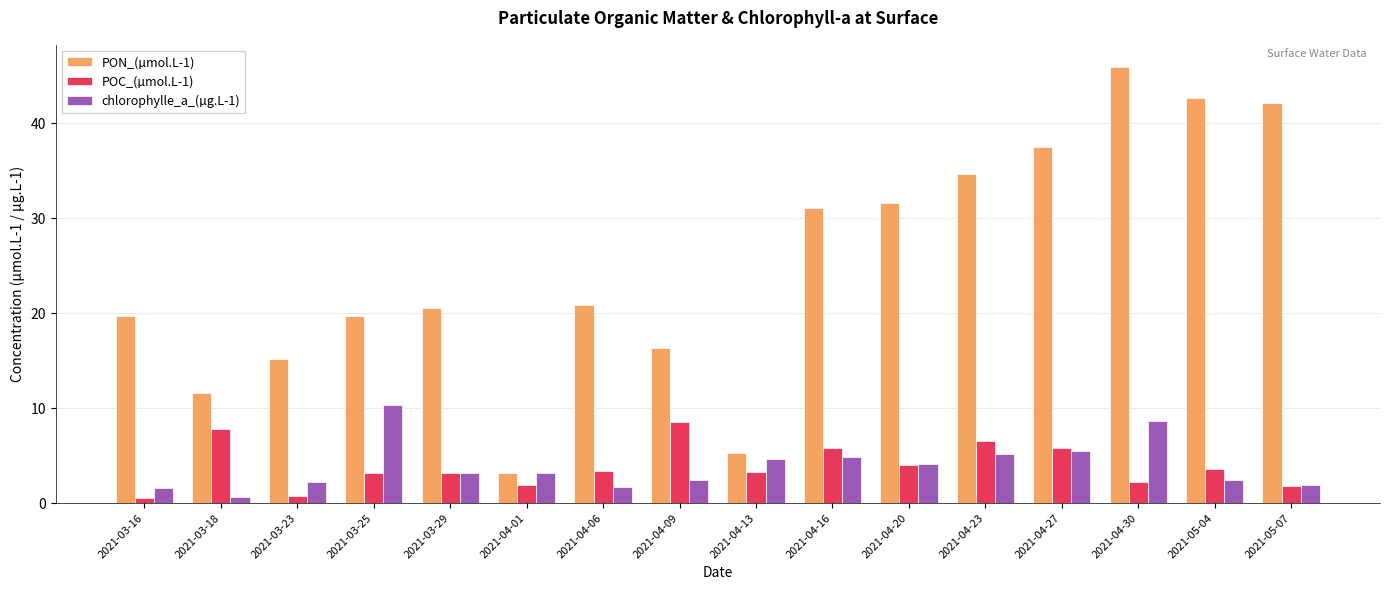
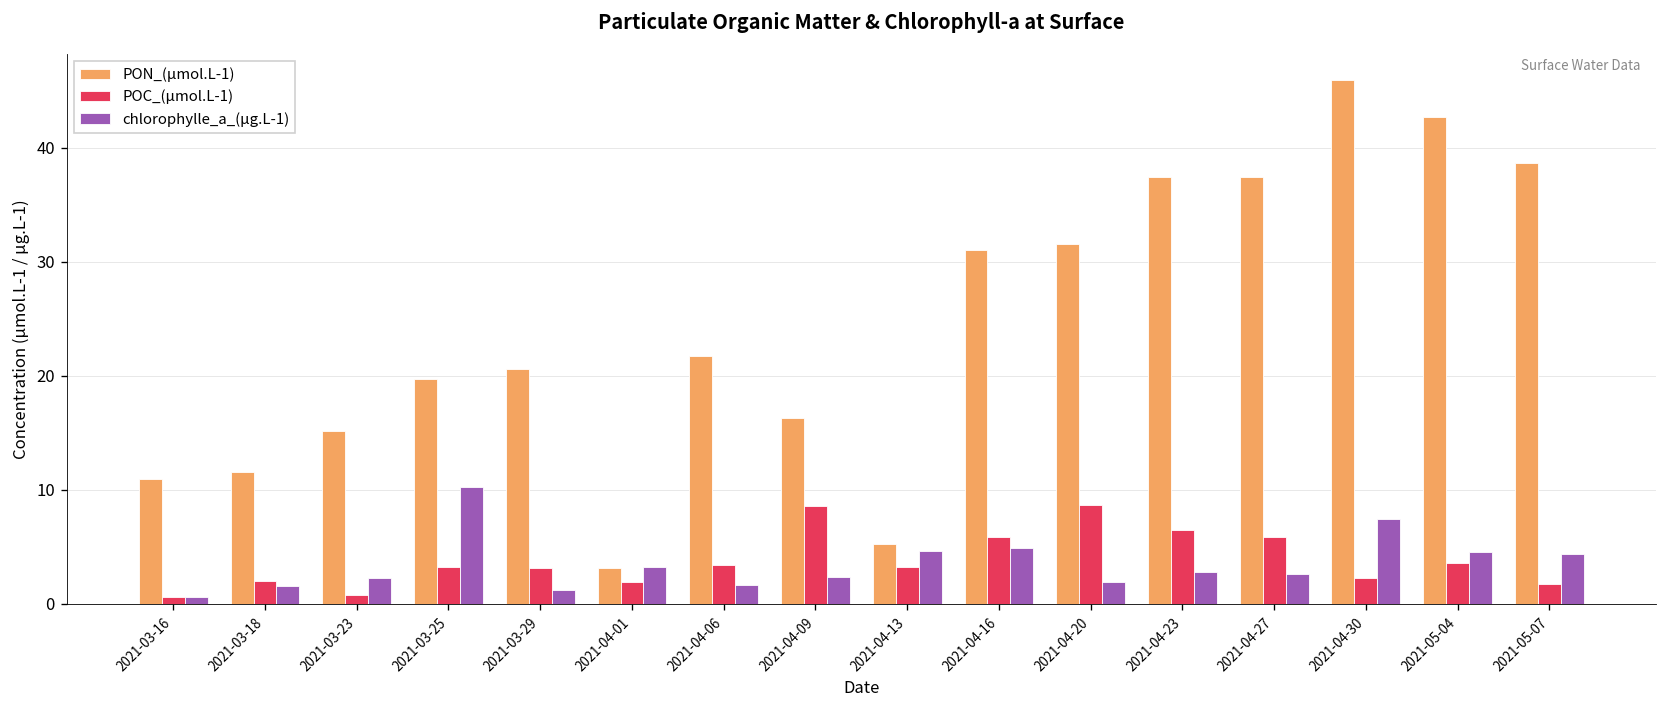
  {
    "PON_(µmol.L-1)": {
-     "2021-03-16": 20,
+     "2021-03-16": 11,
      "2021-03-18": 12,
      "2021-03-23": 15,
      "2021-03-25": 20,
      "2021-03-29": 21,
      "2021-04-01": 3,
-     "2021-04-06": 21,
+     "2021-04-06": 22,
      "2021-04-09": 16,
      "2021-04-13": 5,
      "2021-04-16": 31,
      "2021-04-20": 32,
-     "2021-04-23": 35,
+     "2021-04-23": 37,
      "2021-04-27": 37,
      "2021-04-30": 46,
      "2021-05-04": 43,
-     "2021-05-07": 42
+     "2021-05-07": 39
    },
    "POC_(µmol.L-1)": {
      "2021-03-16": 1,
-     "2021-03-18": 8,
+     "2021-03-18": 2,
      "2021-03-23": 1,
      "2021-03-25": 3,
      "2021-03-29": 3,
      "2021-04-01": 2,
      "2021-04-06": 3,
      "2021-04-09": 9,
      "2021-04-13": 3,
      "2021-04-16": 6,
-     "2021-04-20": 4,
+     "2021-04-20": 9,
      "2021-04-23": 7,
      "2021-04-27": 6,
      "2021-04-30": 2,
      "2021-05-04": 4,
      "2021-05-07": 2
    },
    "chlorophylle_a_(µg.L-1)": {
-     "2021-03-16": 2,
-     "2021-03-18": 1,
+     "2021-03-16": 1,
+     "2021-03-18": 2,
      "2021-03-23": 2,
      "2021-03-25": 10,
-     "2021-03-29": 3,
+     "2021-03-29": 1,
      "2021-04-01": 3,
      "2021-04-06": 2,
      "2021-04-09": 2,
      "2021-04-13": 5,
      "2021-04-16": 5,
-     "2021-04-20": 4,
-     "2021-04-23": 5,
-     "2021-04-27": 6,
-     "2021-04-30": 9,
-     "2021-05-04": 2,
-     "2021-05-07": 2
+     "2021-04-20": 2,
+     "2021-04-23": 3,
+     "2021-04-27": 3,
+     "2021-04-30": 7,
+     "2021-05-04": 5,
+     "2021-05-07": 4
    }
  }
